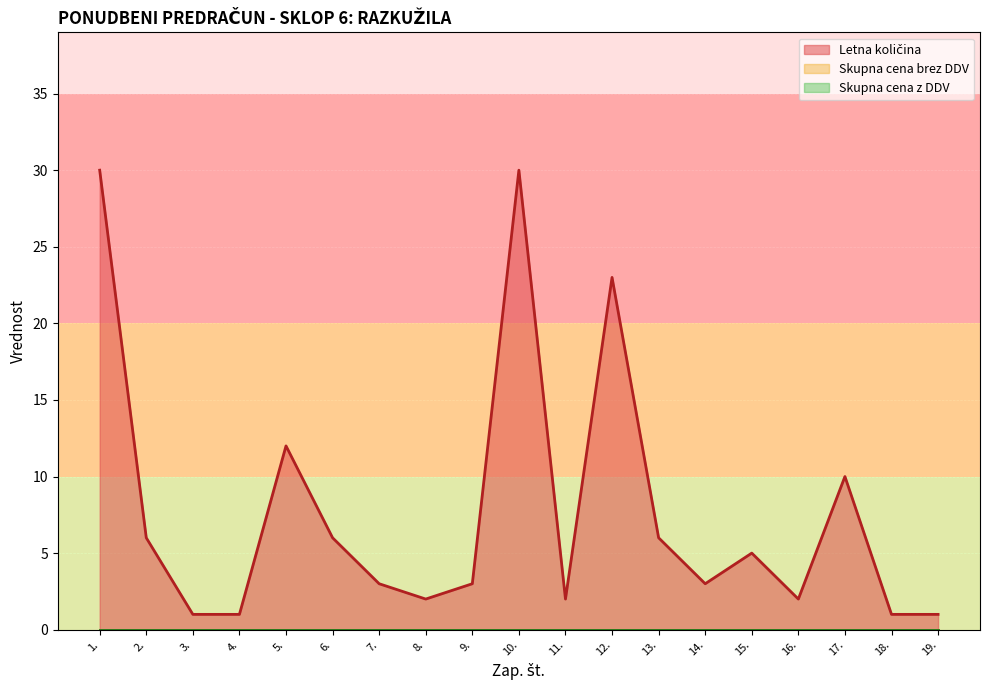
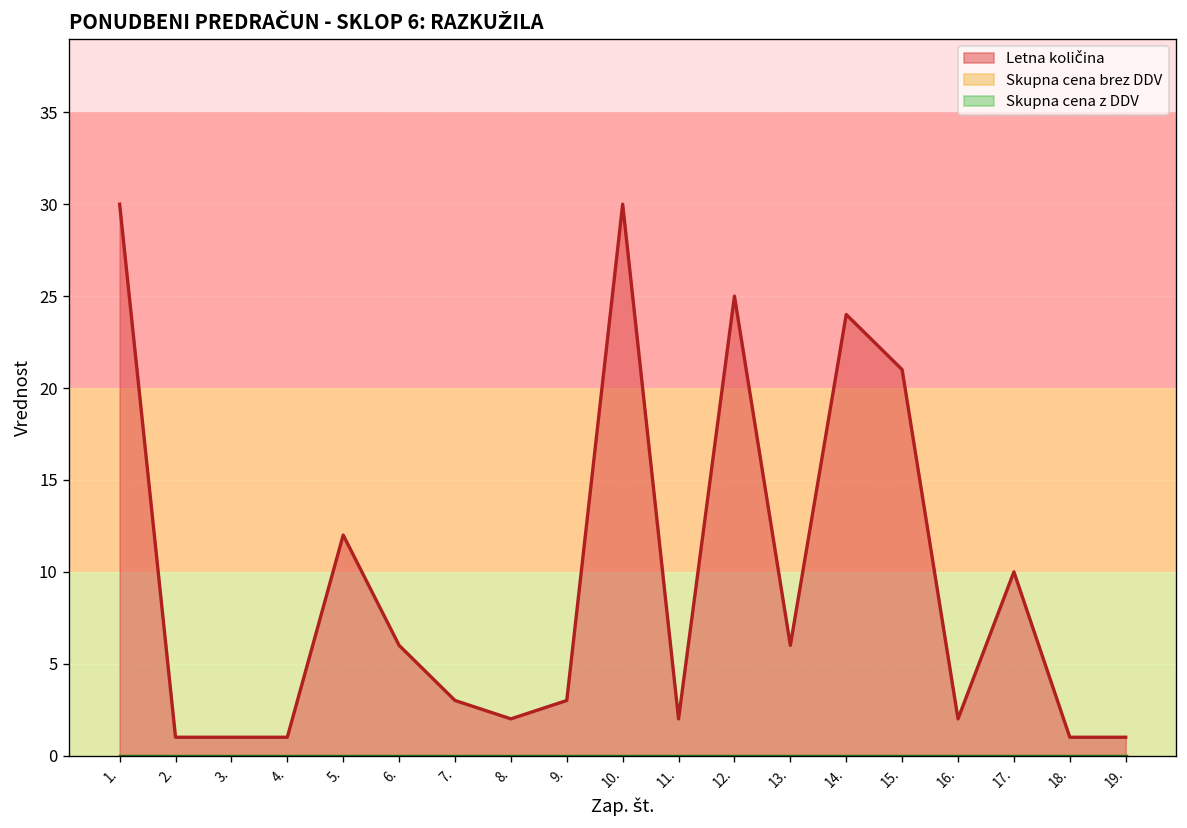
  {
    "Letna količina": {
      "1.": 30,
-     "2.": 6,
+     "2.": 1,
      "3.": 1,
      "4.": 1,
      "5.": 12,
      "6.": 6,
      "7.": 3,
      "8.": 2,
      "9.": 3,
      "10.": 30,
      "11.": 2,
-     "12.": 23,
+     "12.": 25,
      "13.": 6,
-     "14.": 3,
-     "15.": 5,
+     "14.": 24,
+     "15.": 21,
      "16.": 2,
      "17.": 10,
      "18.": 1,
      "19.": 1
    },
    "Skupna cena z DDV": {
      "1.": 0,
      "2.": 0,
      "3.": 0,
      "4.": 0,
      "5.": 0,
      "6.": 0,
      "7.": 0,
      "8.": 0,
      "9.": 0,
      "10.": 0,
      "11.": 0,
      "12.": 0,
      "13.": 0,
      "14.": 0,
      "15.": 0,
      "16.": 0,
      "17.": 0,
      "18.": 0,
      "19.": 0
    }
  }
